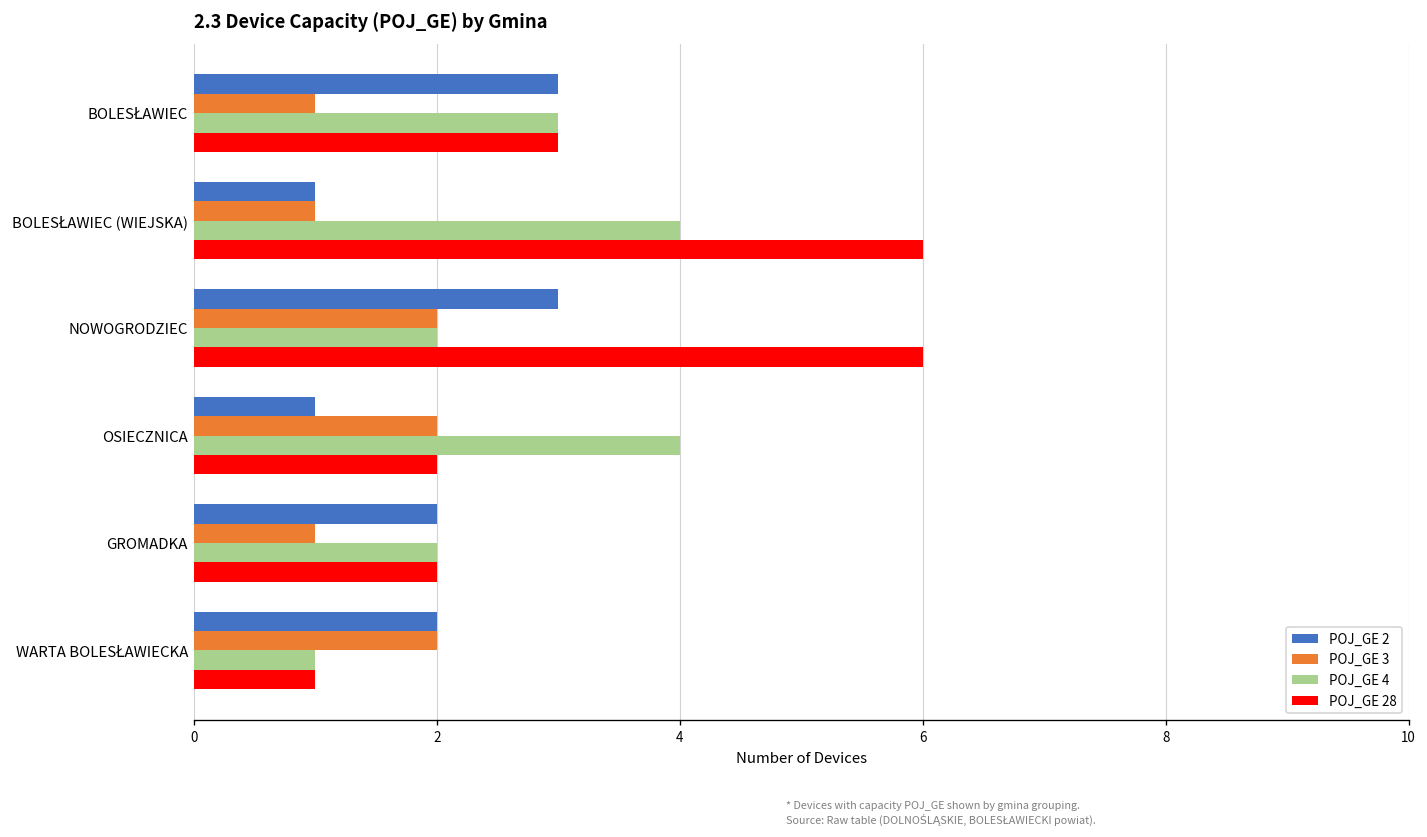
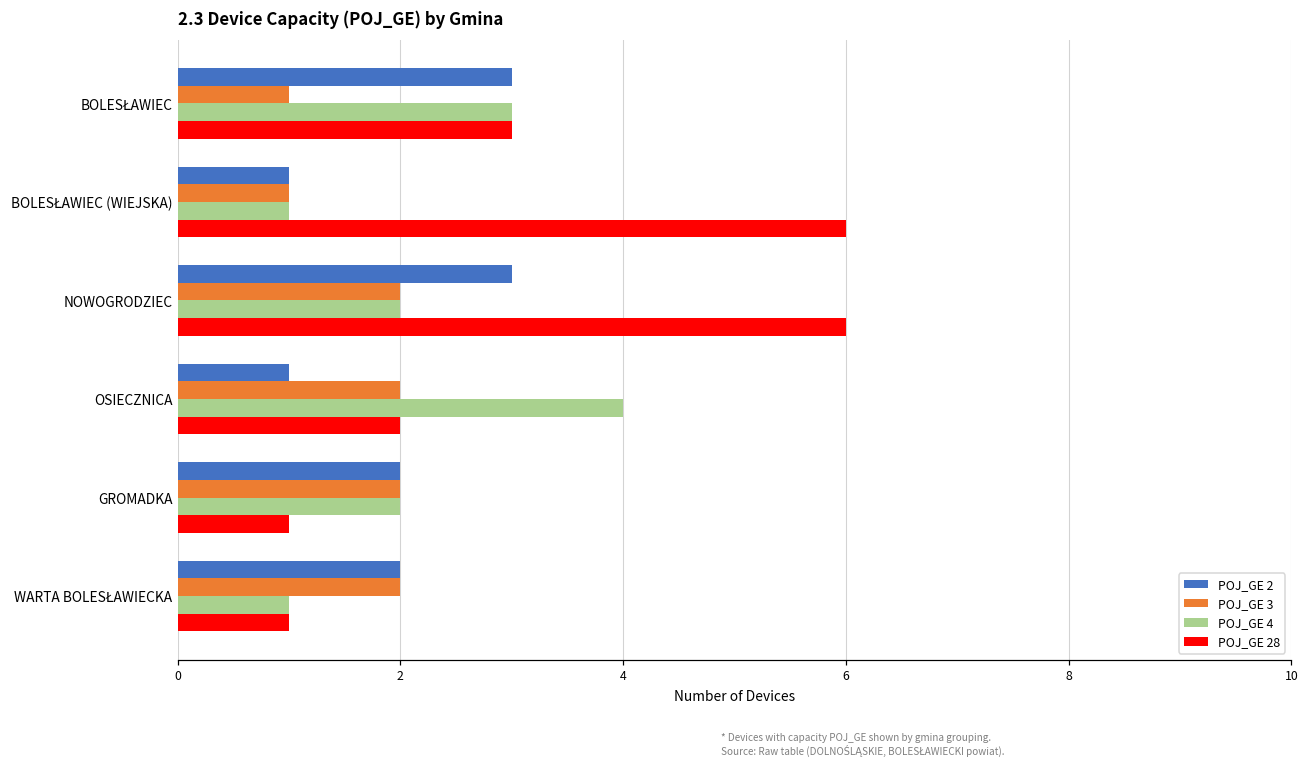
  {
    "POJ_GE 2": {
      "BOLESŁAWIEC": 3,
      "BOLESŁAWIEC (WIEJSKA)": 1,
      "NOWOGRODZIEC": 3,
      "OSIECZNICA": 1,
      "GROMADKA": 2,
      "WARTA BOLESŁAWIECKA": 2
    },
    "POJ_GE 3": {
      "BOLESŁAWIEC": 1,
      "BOLESŁAWIEC (WIEJSKA)": 1,
      "NOWOGRODZIEC": 2,
      "OSIECZNICA": 2,
-     "GROMADKA": 1,
+     "GROMADKA": 2,
      "WARTA BOLESŁAWIECKA": 2
    },
    "POJ_GE 4": {
      "BOLESŁAWIEC": 3,
-     "BOLESŁAWIEC (WIEJSKA)": 4,
+     "BOLESŁAWIEC (WIEJSKA)": 1,
      "NOWOGRODZIEC": 2,
      "OSIECZNICA": 4,
      "GROMADKA": 2,
      "WARTA BOLESŁAWIECKA": 1
    },
    "POJ_GE 28": {
      "BOLESŁAWIEC": 3,
      "BOLESŁAWIEC (WIEJSKA)": 6,
      "NOWOGRODZIEC": 6,
      "OSIECZNICA": 2,
-     "GROMADKA": 2,
+     "GROMADKA": 1,
      "WARTA BOLESŁAWIECKA": 1
    }
  }
